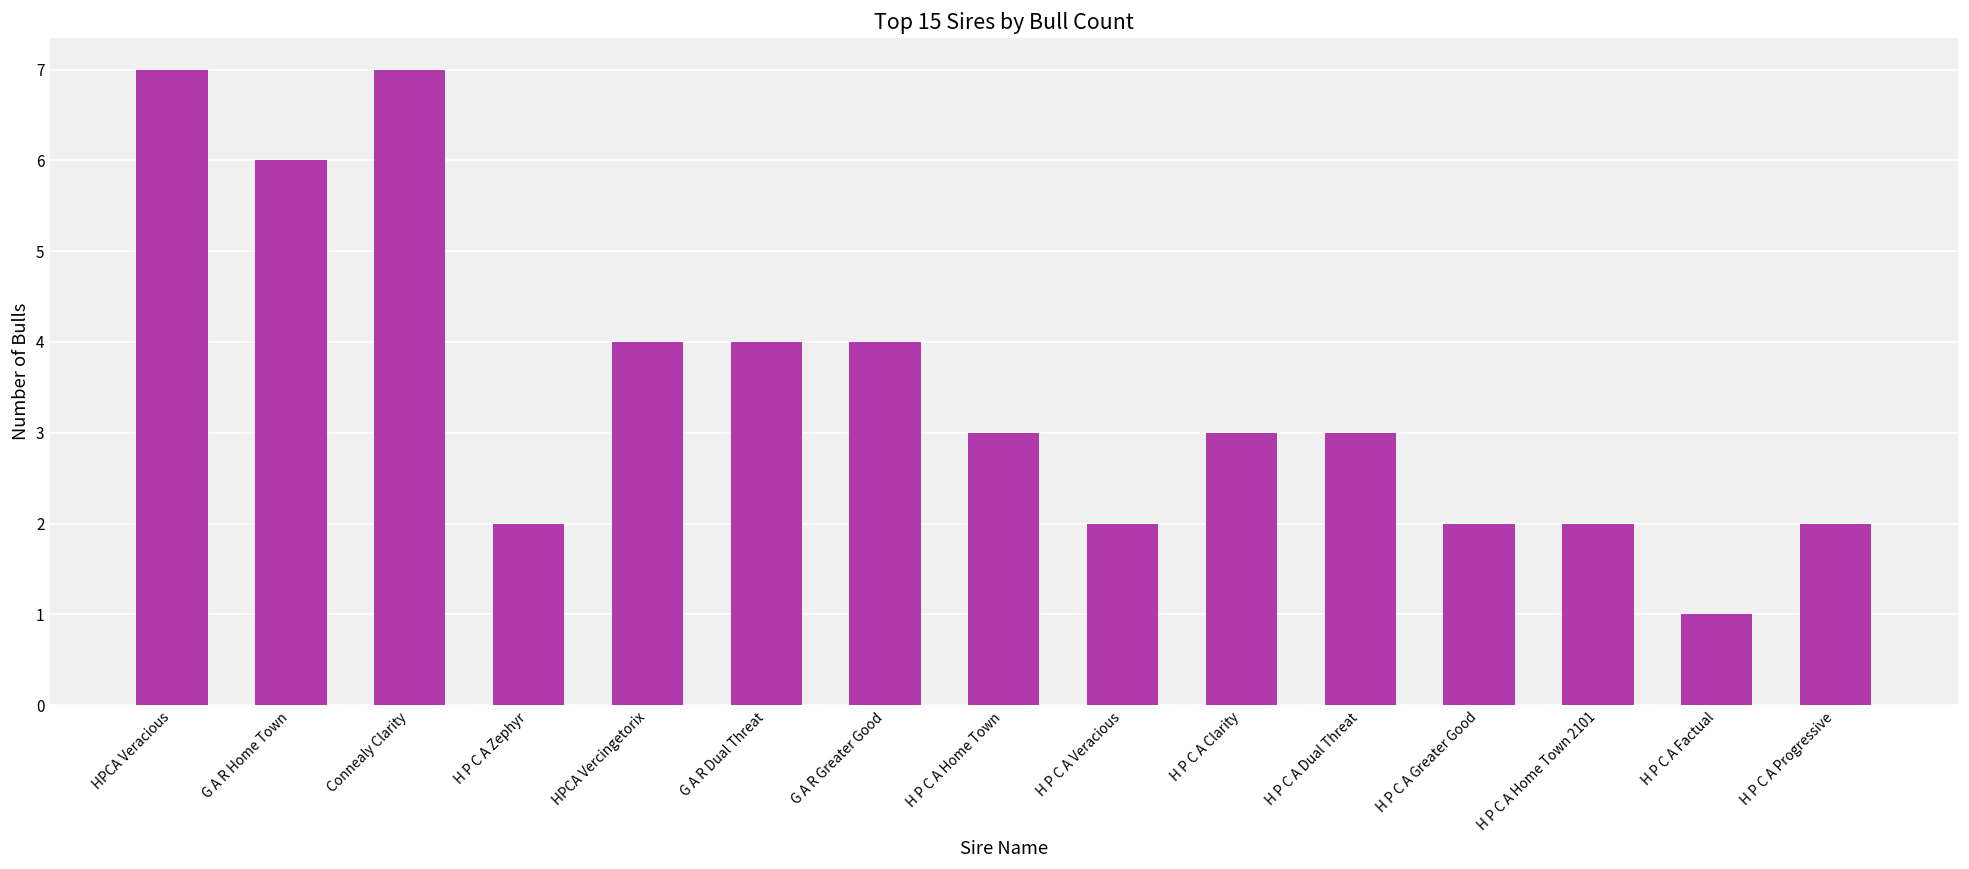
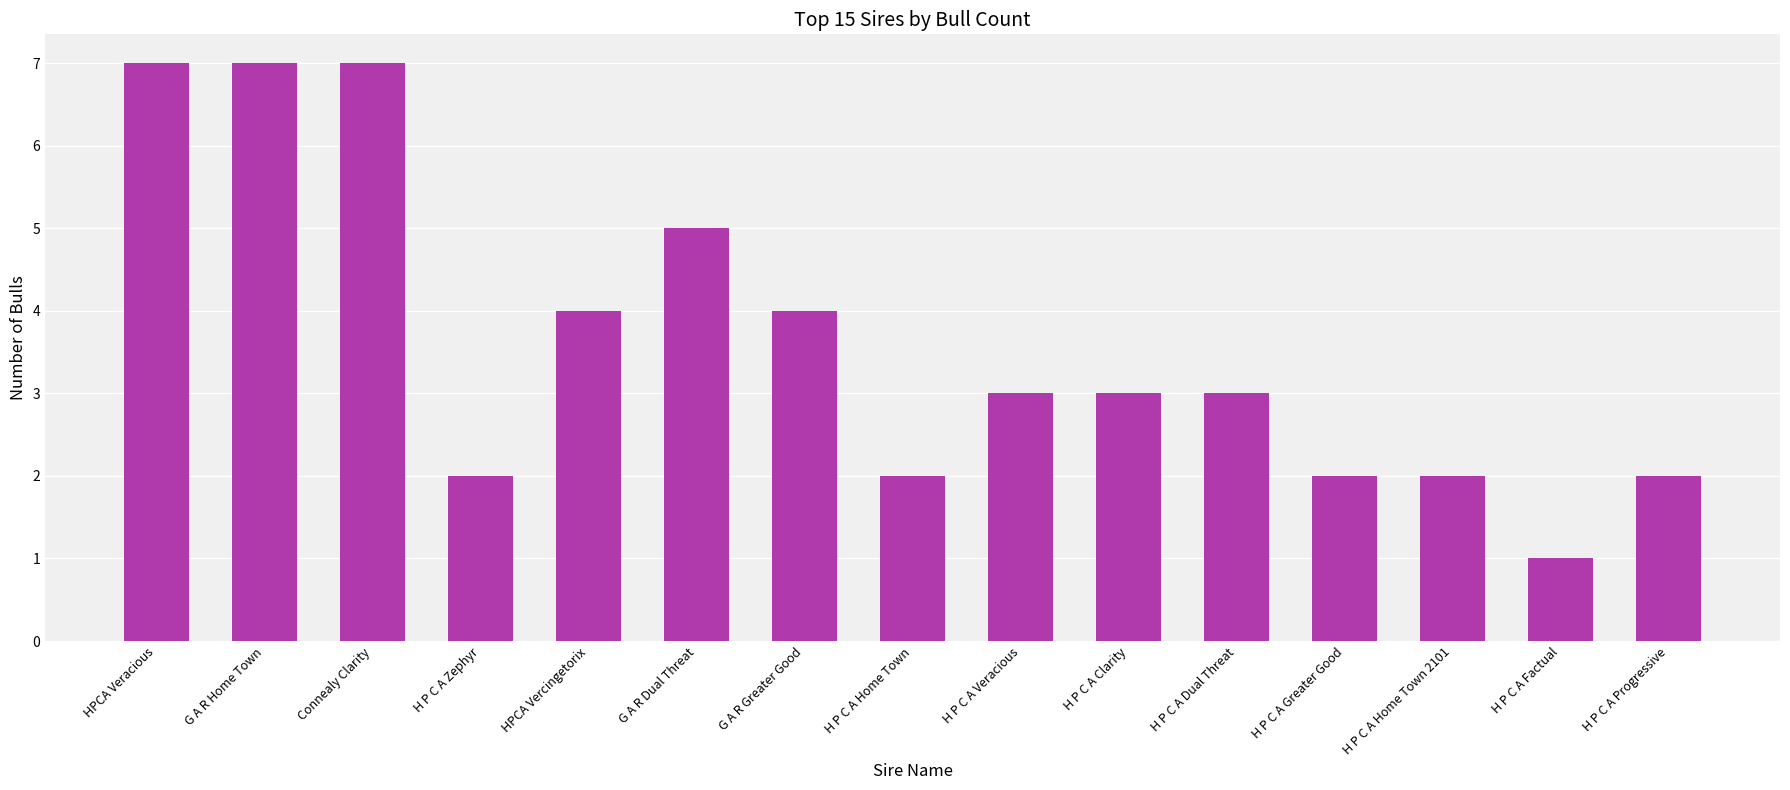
  {
    "HPCA Veracious": 7,
-   "G A R Home Town": 6,
+   "G A R Home Town": 7,
    "Connealy Clarity": 7,
    "H P C A Zephyr": 2,
    "HPCA Vercingetorix": 4,
-   "G A R Dual Threat": 4,
+   "G A R Dual Threat": 5,
    "G A R Greater Good": 4,
-   "H P C A Home Town": 3,
-   "H P C A Veracious": 2,
+   "H P C A Home Town": 2,
+   "H P C A Veracious": 3,
    "H P C A Clarity": 3,
    "H P C A Dual Threat": 3,
    "H P C A Greater Good": 2,
    "H P C A Home Town 2101": 2,
    "H P C A Factual": 1,
    "H P C A Progressive": 2
  }
